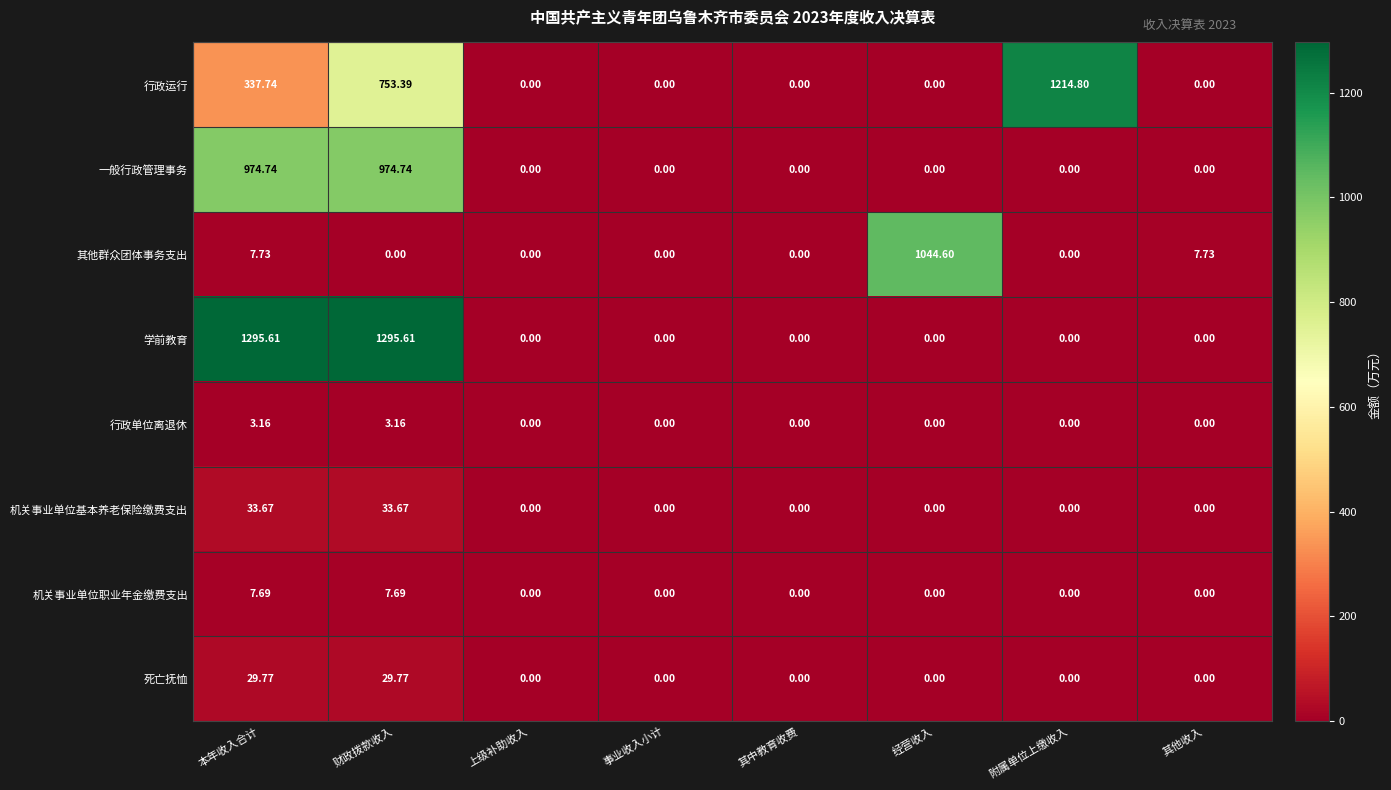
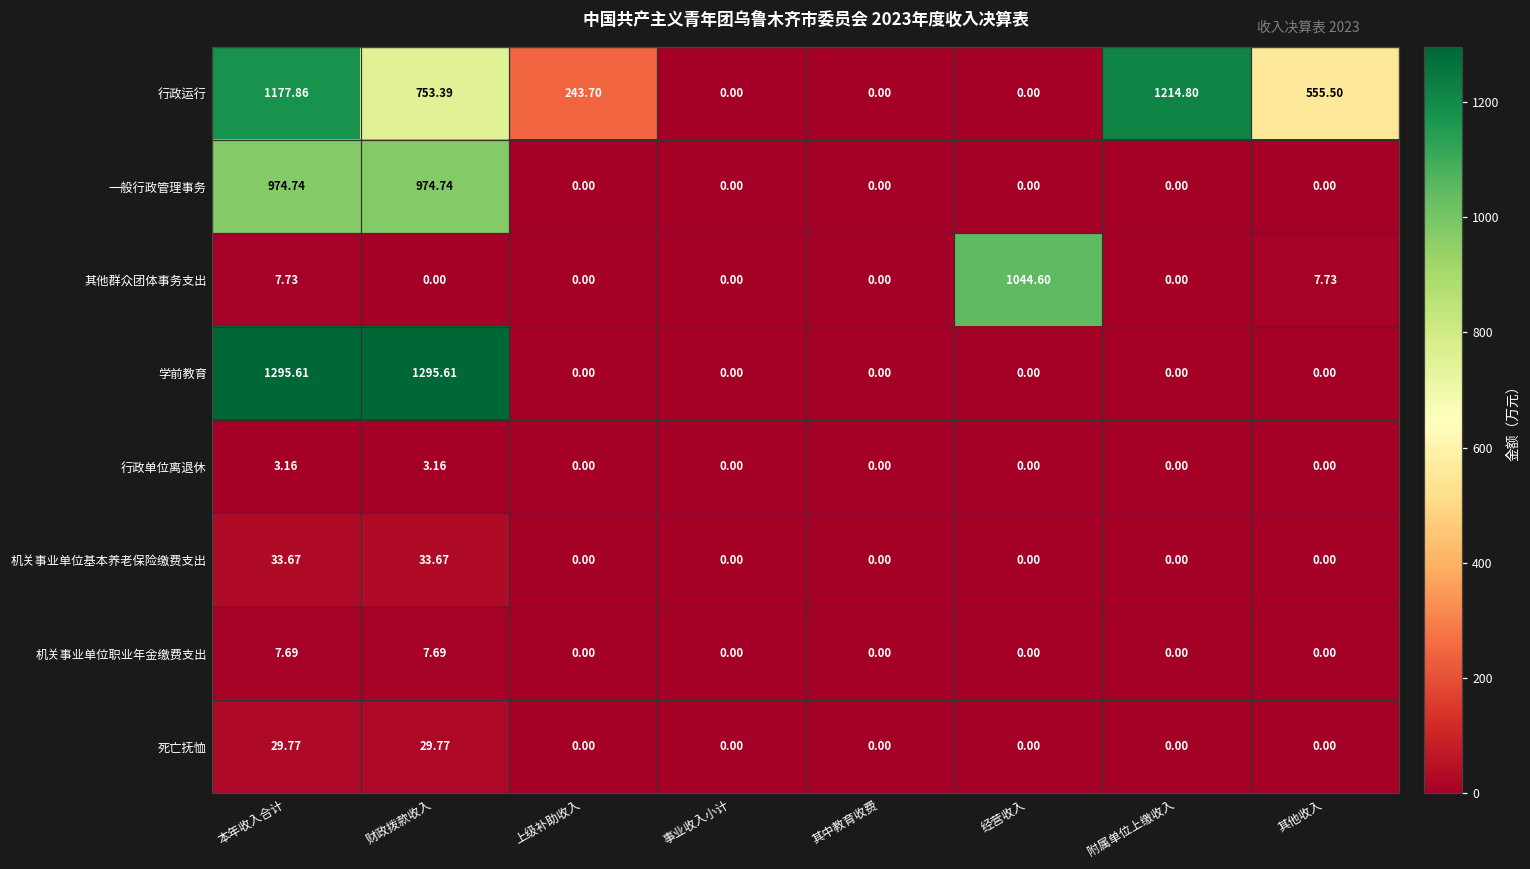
  {
    "行政运行": {
-     "本年收入合计": 337.74,
+     "本年收入合计": 1177.86,
      "财政拨款收入": 753.39,
-     "上级补助收入": 0.00,
+     "上级补助收入": 243.70,
      "事业收入小计": 0.00,
      "其中教育收费": 0.00,
      "经营收入": 0.00,
      "附属单位上缴收入": 1214.80,
-     "其他收入": 0.00
+     "其他收入": 555.50
    },
    "一般行政管理事务": {
      "本年收入合计": 974.74,
      "财政拨款收入": 974.74,
      "上级补助收入": 0.00,
      "事业收入小计": 0.00,
      "其中教育收费": 0.00,
      "经营收入": 0.00,
      "附属单位上缴收入": 0.00,
      "其他收入": 0.00
    },
    "其他群众团体事务支出": {
      "本年收入合计": 7.73,
      "财政拨款收入": 0.00,
      "上级补助收入": 0.00,
      "事业收入小计": 0.00,
      "其中教育收费": 0.00,
      "经营收入": 1044.60,
      "附属单位上缴收入": 0.00,
      "其他收入": 7.73
    },
    "学前教育": {
      "本年收入合计": 1295.61,
      "财政拨款收入": 1295.61,
      "上级补助收入": 0.00,
      "事业收入小计": 0.00,
      "其中教育收费": 0.00,
      "经营收入": 0.00,
      "附属单位上缴收入": 0.00,
      "其他收入": 0.00
    },
    "行政单位离退休": {
      "本年收入合计": 3.16,
      "财政拨款收入": 3.16,
      "上级补助收入": 0.00,
      "事业收入小计": 0.00,
      "其中教育收费": 0.00,
      "经营收入": 0.00,
      "附属单位上缴收入": 0.00,
      "其他收入": 0.00
    },
    "机关事业单位基本养老保险缴费支出": {
      "本年收入合计": 33.67,
      "财政拨款收入": 33.67,
      "上级补助收入": 0.00,
      "事业收入小计": 0.00,
      "其中教育收费": 0.00,
      "经营收入": 0.00,
      "附属单位上缴收入": 0.00,
      "其他收入": 0.00
    },
    "机关事业单位职业年金缴费支出": {
      "本年收入合计": 7.69,
      "财政拨款收入": 7.69,
      "上级补助收入": 0.00,
      "事业收入小计": 0.00,
      "其中教育收费": 0.00,
      "经营收入": 0.00,
      "附属单位上缴收入": 0.00,
      "其他收入": 0.00
    },
    "死亡抚恤": {
      "本年收入合计": 29.77,
      "财政拨款收入": 29.77,
      "上级补助收入": 0.00,
      "事业收入小计": 0.00,
      "其中教育收费": 0.00,
      "经营收入": 0.00,
      "附属单位上缴收入": 0.00,
      "其他收入": 0.00
    }
  }
